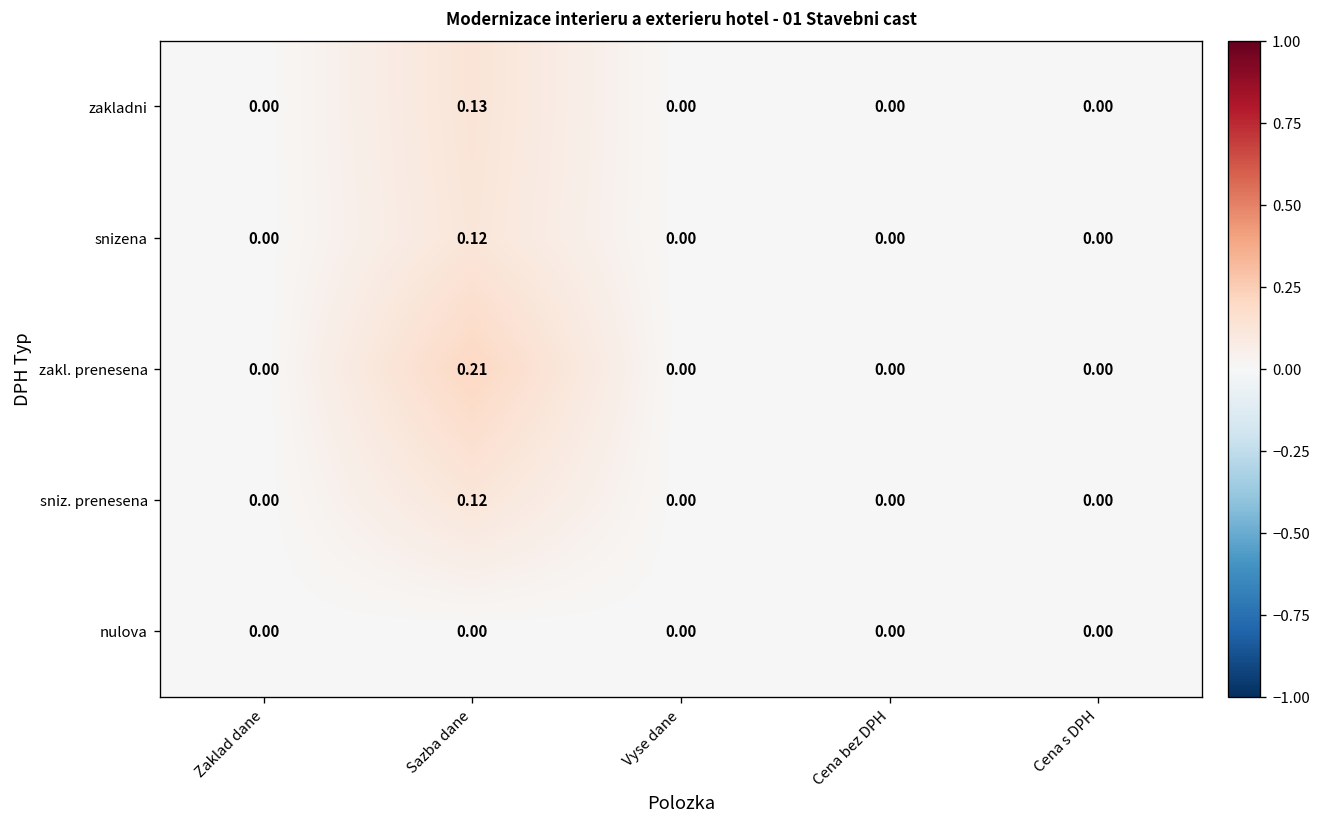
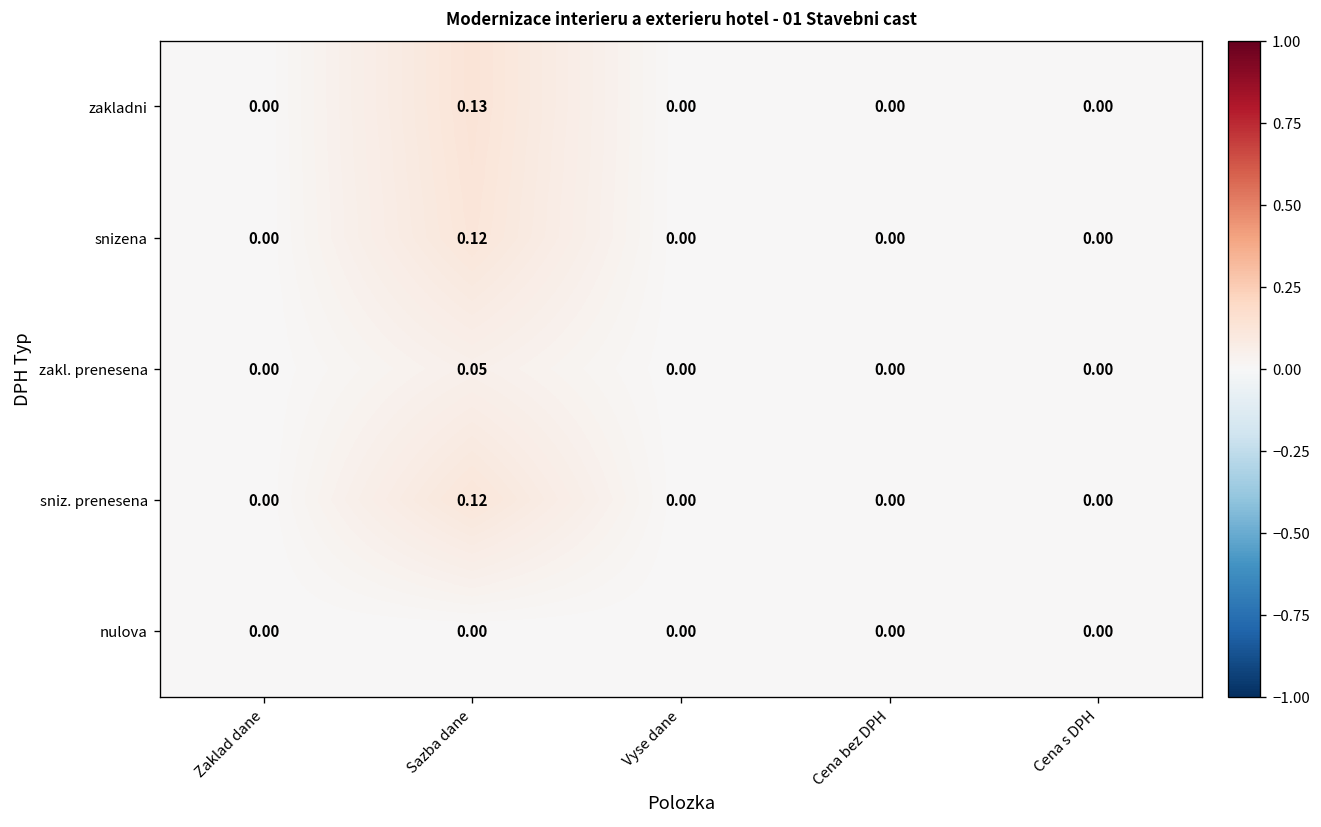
  {
    "zakladni": {
      "Zaklad dane": 0.00,
      "Sazba dane": 0.13,
      "Vyse dane": 0.00,
      "Cena bez DPH": 0.00,
      "Cena s DPH": 0.00
    },
    "snizena": {
      "Zaklad dane": 0.00,
      "Sazba dane": 0.12,
      "Vyse dane": 0.00,
      "Cena bez DPH": 0.00,
      "Cena s DPH": 0.00
    },
    "zakl. prenesena": {
      "Zaklad dane": 0.00,
-     "Sazba dane": 0.21,
+     "Sazba dane": 0.05,
      "Vyse dane": 0.00,
      "Cena bez DPH": 0.00,
      "Cena s DPH": 0.00
    },
    "sniz. prenesena": {
      "Zaklad dane": 0.00,
      "Sazba dane": 0.12,
      "Vyse dane": 0.00,
      "Cena bez DPH": 0.00,
      "Cena s DPH": 0.00
    },
    "nulova": {
      "Zaklad dane": 0.00,
      "Sazba dane": 0.00,
      "Vyse dane": 0.00,
      "Cena bez DPH": 0.00,
      "Cena s DPH": 0.00
    }
  }
